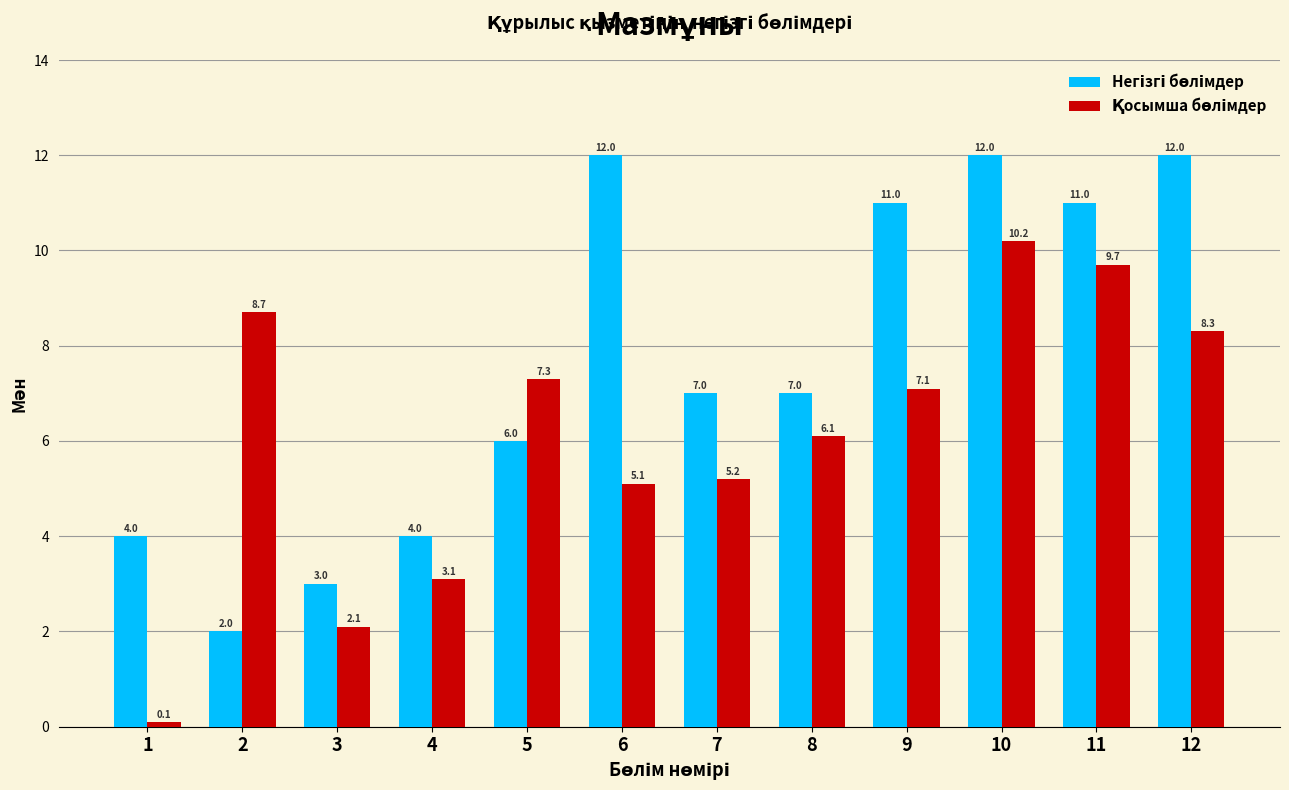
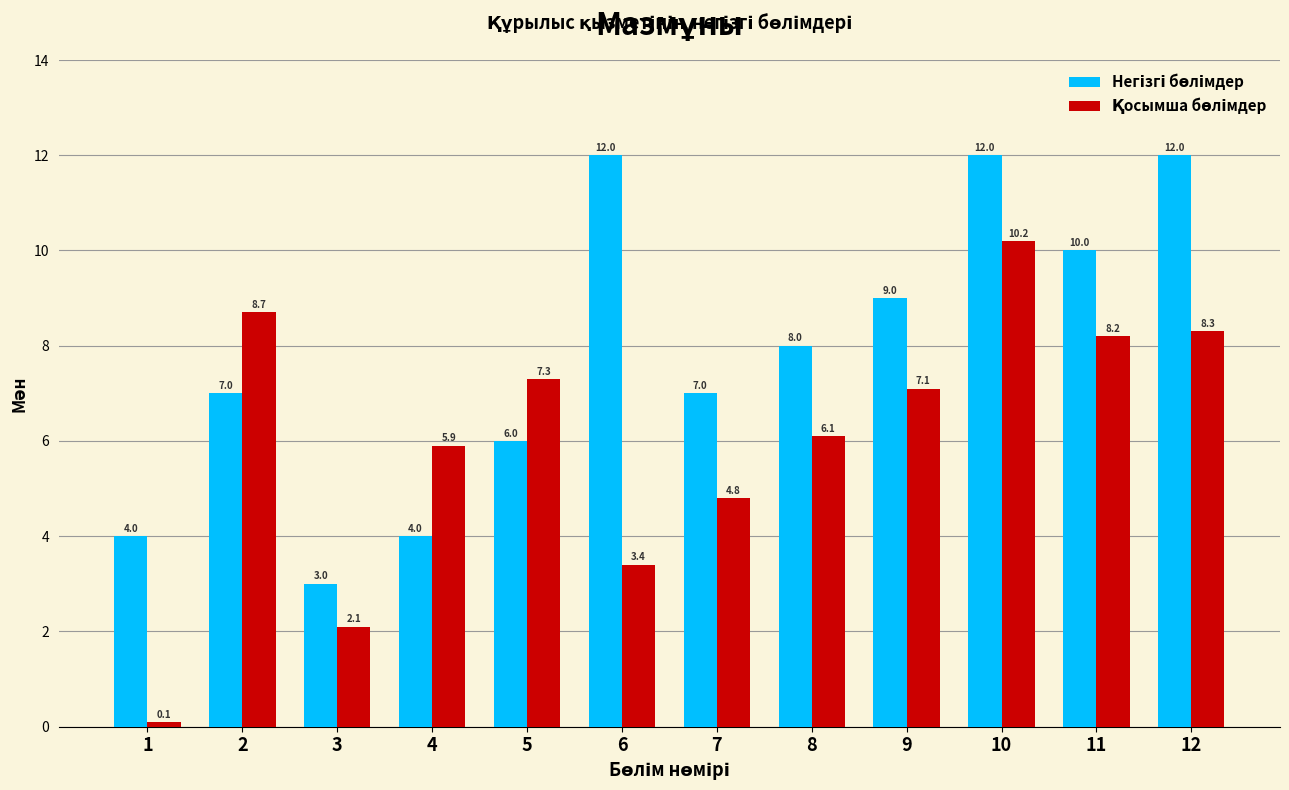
  {
    "Негізгі бөлімдер": {
      "1": 4.0,
-     "2": 2.0,
+     "2": 7.0,
      "3": 3.0,
      "4": 4.0,
      "5": 6.0,
      "6": 12.0,
      "7": 7.0,
-     "8": 7.0,
-     "9": 11.0,
+     "8": 8.0,
+     "9": 9.0,
      "10": 12.0,
-     "11": 11.0,
+     "11": 10.0,
      "12": 12.0
    },
    "Қосымша бөлімдер": {
      "1": 0.1,
      "2": 8.7,
      "3": 2.1,
-     "4": 3.1,
+     "4": 5.9,
      "5": 7.3,
-     "6": 5.1,
-     "7": 5.2,
+     "6": 3.4,
+     "7": 4.8,
      "8": 6.1,
      "9": 7.1,
      "10": 10.2,
-     "11": 9.7,
+     "11": 8.2,
      "12": 8.3
    }
  }
